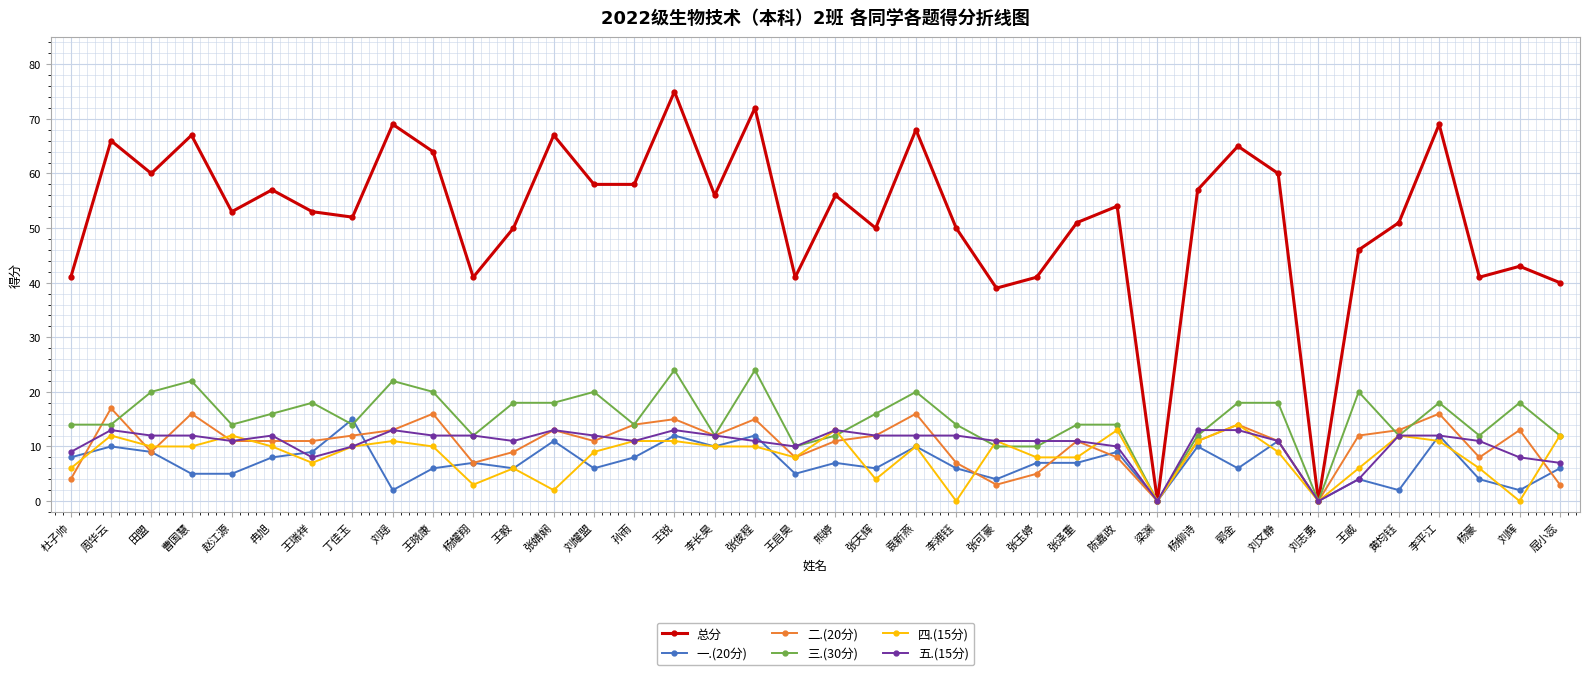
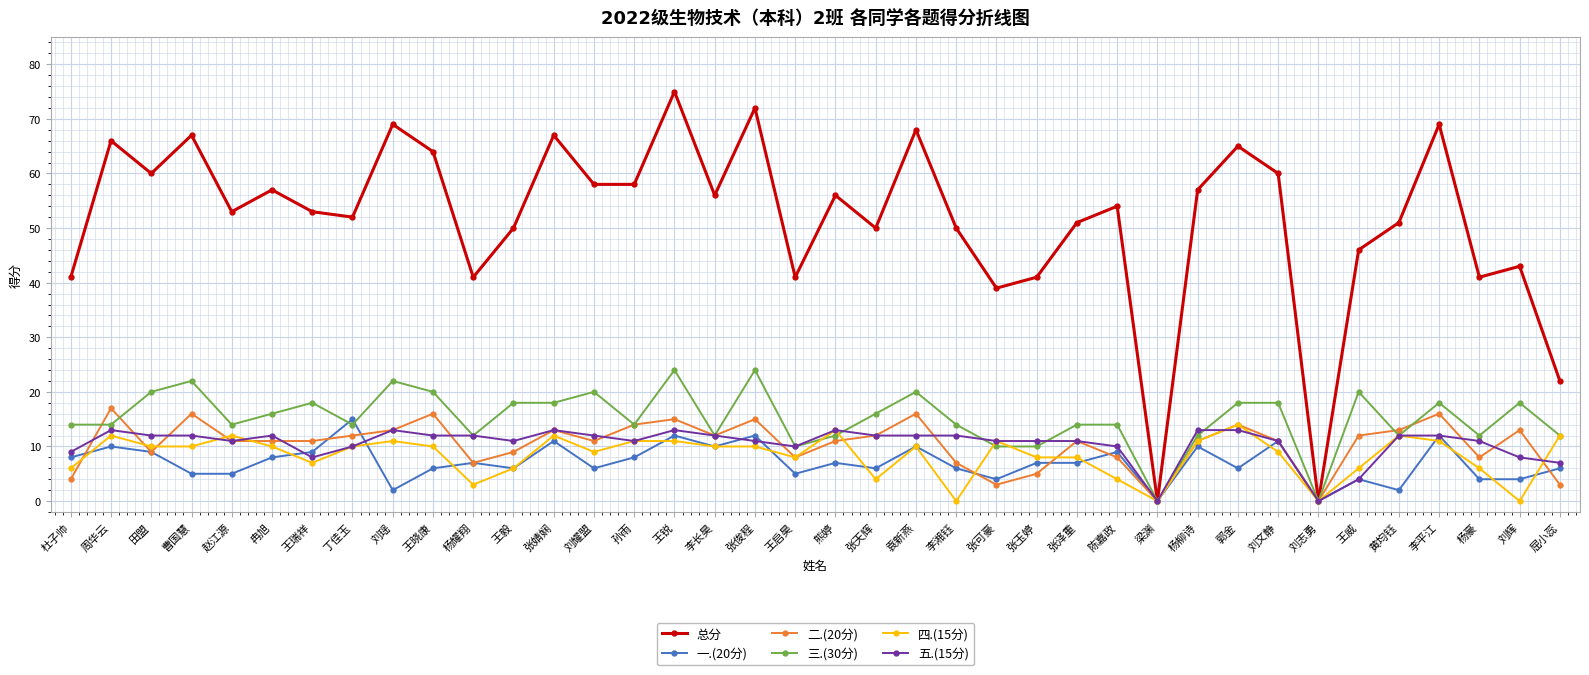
  {
    "总分": {
      "杜子帅": 41,
      "周华云": 66,
      "田盟": 60,
      "曹国慧": 67,
      "赵江源": 53,
      "冉旭": 57,
      "王瑞祥": 53,
      "丁佳玉": 52,
      "刘瑶": 69,
      "王晓康": 64,
      "杨耀翔": 41,
      "王毅": 50,
      "张婧娴": 67,
      "刘耀盟": 58,
      "孙雨": 58,
      "王锐": 75,
      "李长昊": 56,
      "张俊程": 72,
      "王启昊": 41,
      "熊婷": 56,
      "张天辉": 50,
      "袁新燕": 68,
      "李湘钰": 50,
      "张可豪": 39,
      "张玉婷": 41,
      "张泽重": 51,
      "陈嘉政": 54,
      "杨柳诗": 57,
      "郭金": 65,
      "刘文静": 60,
      "王威": 46,
      "黄均钰": 51,
      "李平江": 69,
      "杨豪": 41,
      "刘辉": 43,
-     "屈小蕊": 40
+     "屈小蕊": 22
    },
    "一.(20分)": {
      "杜子帅": 8,
      "周华云": 10,
      "曹国慧": 5,
      "赵江源": 5,
      "冉旭": 8,
      "王瑞祥": 9,
      "丁佳玉": 15,
      "刘瑶": 2,
      "王晓康": 6,
      "张婧娴": 11,
      "刘耀盟": 6,
      "孙雨": 8,
      "王锐": 12,
      "张俊程": 12,
      "王启昊": 5,
      "熊婷": 7,
      "张天辉": 6,
      "李湘钰": 6,
      "张可豪": 4,
      "张玉婷": 7,
      "张泽重": 7,
      "陈嘉政": 9,
      "杨柳诗": 10,
      "郭金": 6,
      "黄均钰": 2,
      "杨豪": 4,
-     "刘辉": 2,
+     "刘辉": 4,
      "屈小蕊": 6
    },
    "二.(20分)": {
      "杜子帅": 4,
      "周华云": 17,
      "曹国慧": 16,
      "冉旭": 11,
      "王瑞祥": 11,
      "丁佳玉": 12,
      "王晓康": 16,
      "王毅": 9,
      "刘耀盟": 11,
      "王锐": 15,
      "张俊程": 15,
      "熊婷": 11,
      "袁新燕": 16,
      "李湘钰": 7,
      "张可豪": 3,
      "张玉婷": 5,
      "陈嘉政": 8,
      "王威": 12,
      "黄均钰": 13,
      "李平江": 16,
      "杨豪": 8,
      "刘辉": 13,
      "屈小蕊": 3
    },
    "三.(30分)": {
      "杜子帅": 14,
      "周华云": 14,
      "田盟": 20,
      "曹国慧": 22,
      "赵江源": 14,
      "冉旭": 16,
      "王瑞祥": 18,
      "丁佳玉": 14,
      "刘瑶": 22,
      "王晓康": 20,
      "王毅": 18,
      "张婧娴": 18,
      "刘耀盟": 20,
      "王锐": 24,
      "张俊程": 24,
      "熊婷": 12,
      "张天辉": 16,
      "袁新燕": 20,
      "李湘钰": 14,
      "张可豪": 10,
      "张玉婷": 10,
      "张泽重": 14,
      "陈嘉政": 14,
      "杨柳诗": 12,
      "郭金": 18,
      "刘文静": 18,
      "王威": 20,
      "李平江": 18,
      "杨豪": 12,
      "刘辉": 18
    },
    "四.(15分)": {
      "杜子帅": 6,
      "周华云": 12,
      "田盟": 10,
      "曹国慧": 10,
      "赵江源": 12,
      "冉旭": 10,
      "王瑞祥": 7,
      "刘瑶": 11,
      "王晓康": 10,
      "杨耀翔": 3,
-     "张婧娴": 2,
+     "张婧娴": 12,
      "刘耀盟": 9,
      "王锐": 11,
      "张俊程": 10,
      "张天辉": 4,
      "李湘钰": 0,
      "张玉婷": 8,
      "张泽重": 8,
-     "陈嘉政": 13,
+     "陈嘉政": 4,
      "刘文静": 9,
      "王威": 6,
      "李平江": 11,
      "杨豪": 6,
      "刘辉": 0
    },
    "五.(15分)": {
      "杜子帅": 9,
      "周华云": 13,
      "田盟": 12,
      "曹国慧": 12,
      "冉旭": 12,
      "王瑞祥": 8,
      "王晓康": 12,
      "王毅": 11,
      "刘耀盟": 12,
      "王锐": 13,
      "张俊程": 11,
      "袁新燕": 12,
      "李湘钰": 12,
      "张玉婷": 11,
      "陈嘉政": 10,
      "杨柳诗": 13,
      "郭金": 13,
      "杨豪": 11,
      "刘辉": 8,
      "屈小蕊": 7
    }
  }
